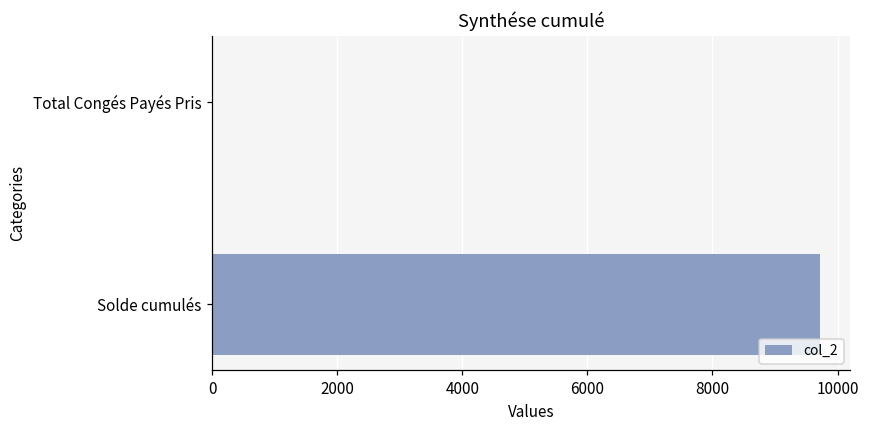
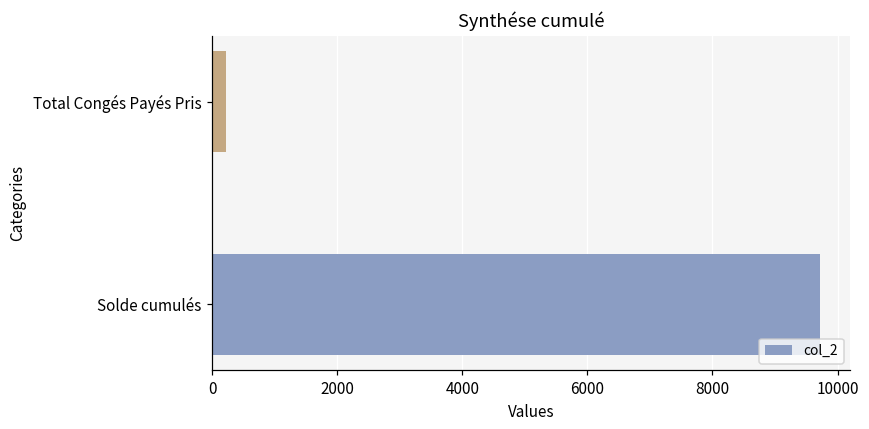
  {
-   "Total Congés Payés Pris": 0,
+   "Total Congés Payés Pris": 200,
    "Solde cumulés": 9700
  }
